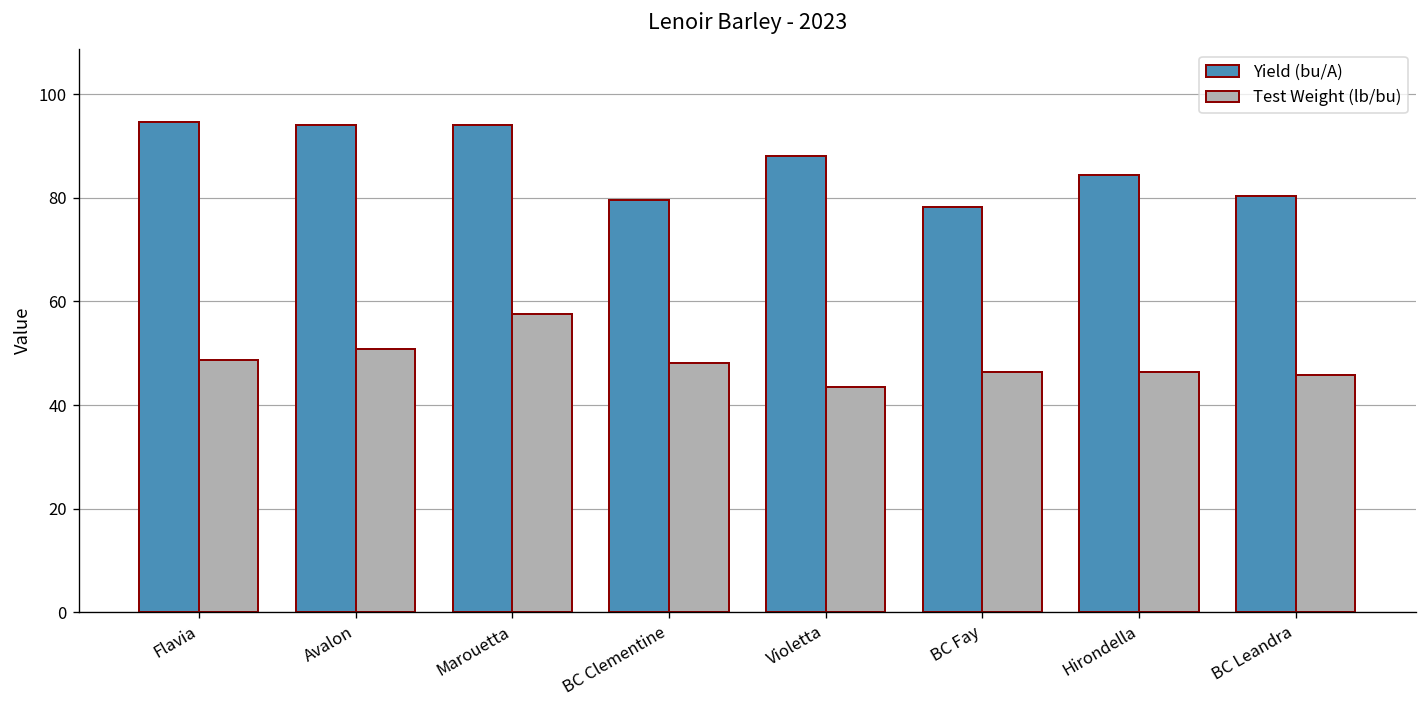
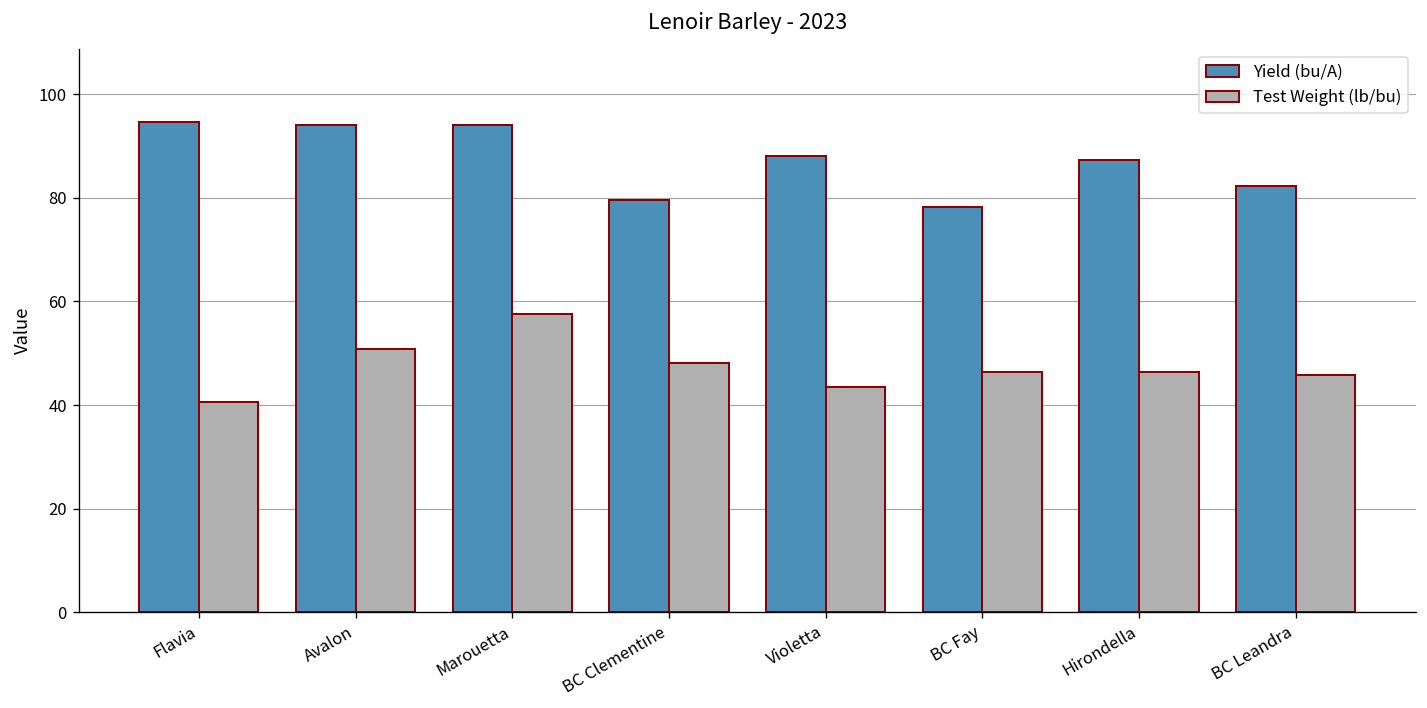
  {
    "Yield (bu/A)": {
      "Flavia": 95,
      "Avalon": 94,
      "Marouetta": 94,
      "BC Clementine": 80,
      "Violetta": 88,
      "BC Fay": 78,
-     "Hirondella": 84,
-     "BC Leandra": 80
+     "Hirondella": 87,
+     "BC Leandra": 82
    },
    "Test Weight (lb/bu)": {
-     "Flavia": 49,
+     "Flavia": 41,
      "Avalon": 51,
      "Marouetta": 57,
      "BC Clementine": 48,
      "Violetta": 44,
      "BC Fay": 46,
      "Hirondella": 46,
      "BC Leandra": 46
    }
  }
